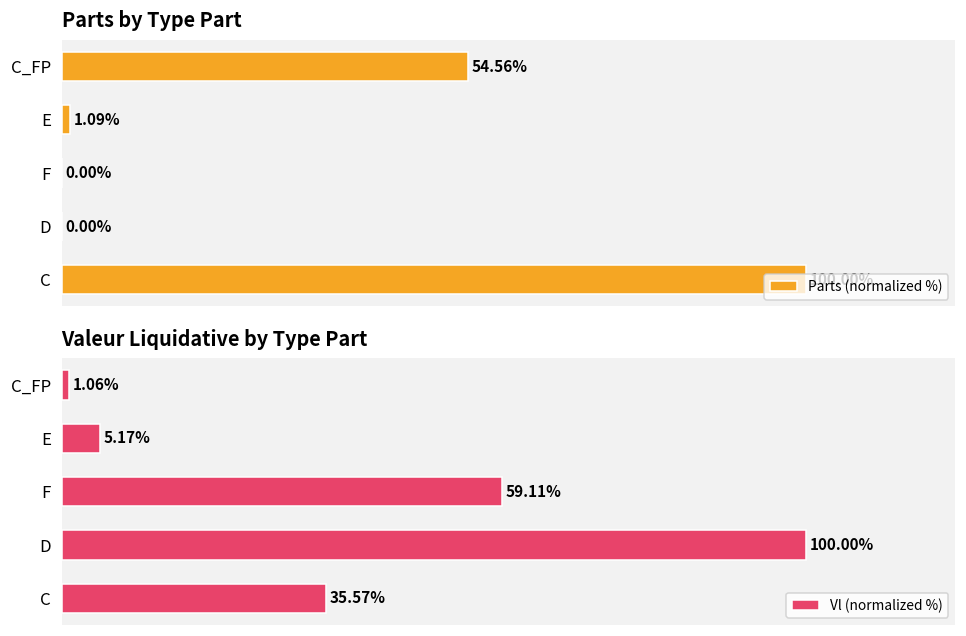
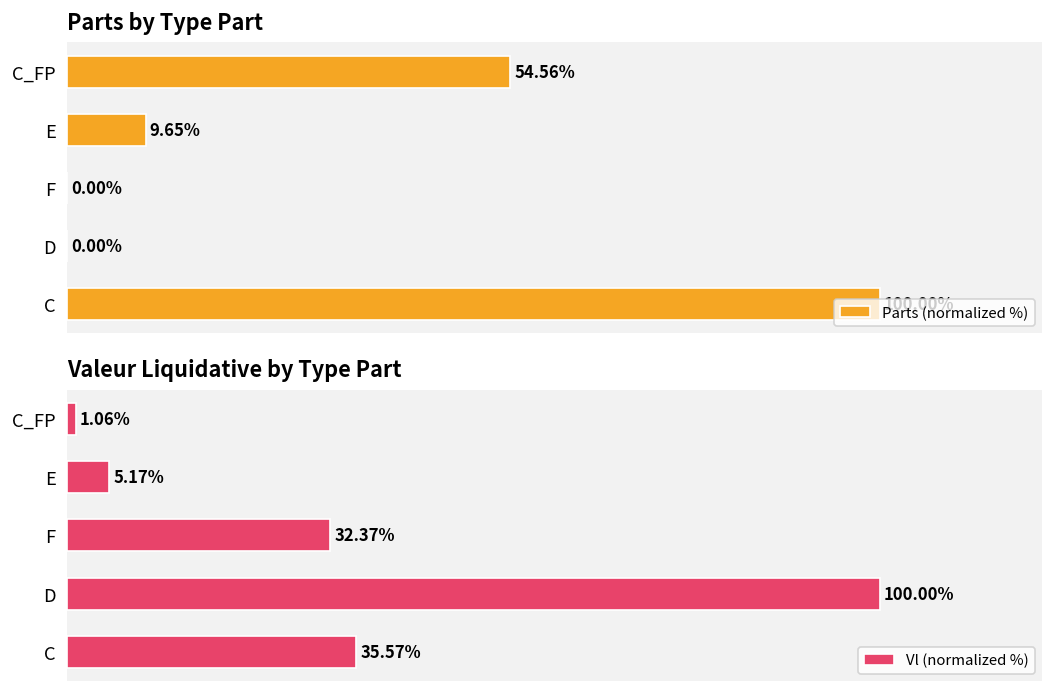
  {
    "Parts by Type Part": {
      "C_FP": "54.56%",
-     "E": "1.09%",
+     "E": "9.65%",
      "F": "0.00%",
      "D": "0.00%"
    },
    "Valeur Liquidative by Type Part": {
      "C_FP": "1.06%",
      "E": "5.17%",
-     "F": "59.11%",
+     "F": "32.37%",
      "D": "100.00%",
      "C": "35.57%"
    }
  }
